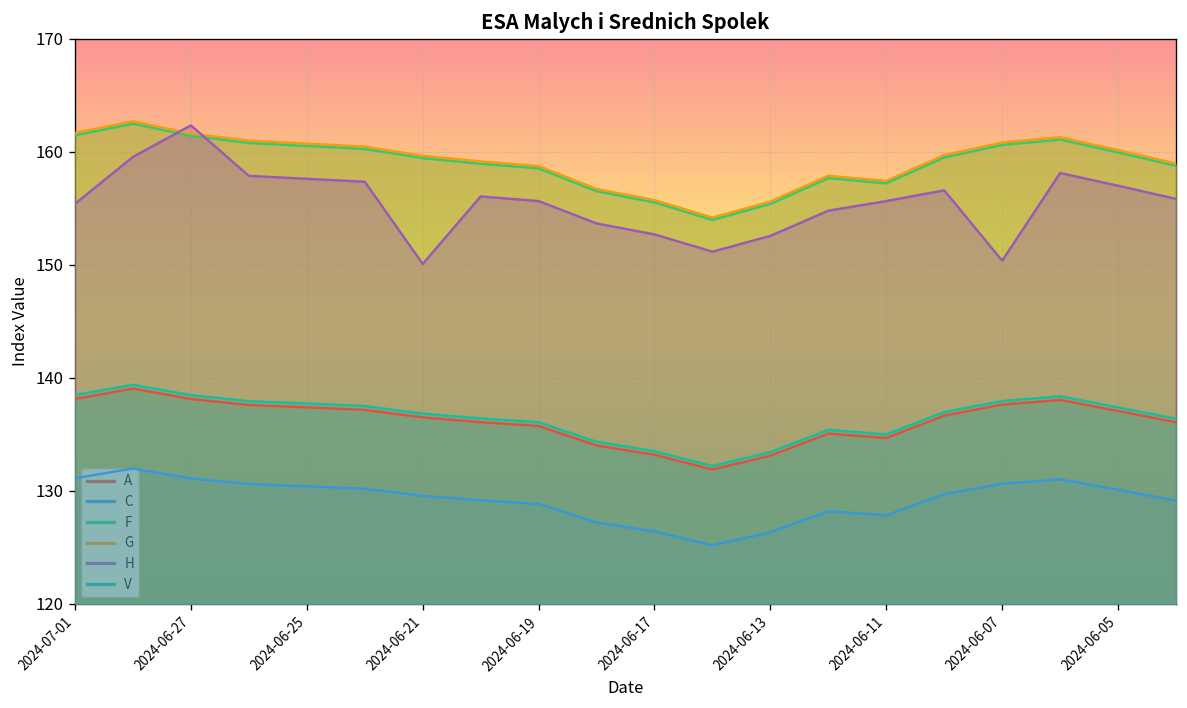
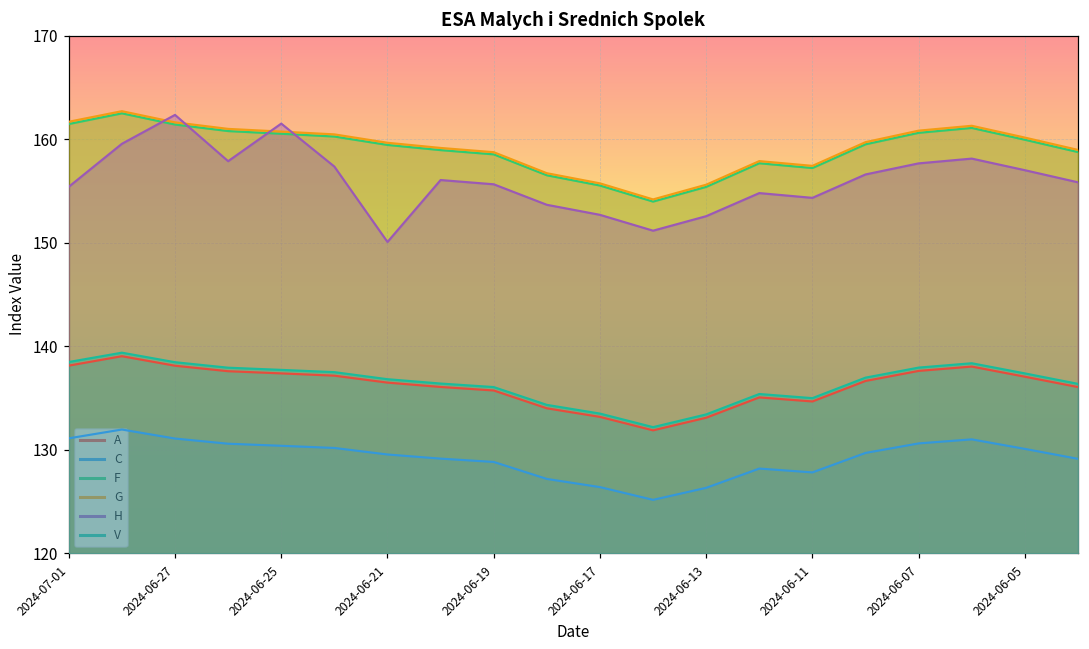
  {
    "H": {
      "2024-07-01": 155,
      "2024-06-27": 162,
-     "2024-06-25": 158,
+     "2024-06-25": 162,
      "2024-06-21": 150,
      "2024-06-19": 156,
      "2024-06-17": 153,
      "2024-06-13": 153,
-     "2024-06-11": 156,
-     "2024-06-07": 150,
+     "2024-06-11": 154,
+     "2024-06-07": 158,
      "2024-06-05": 157
    }
  }
